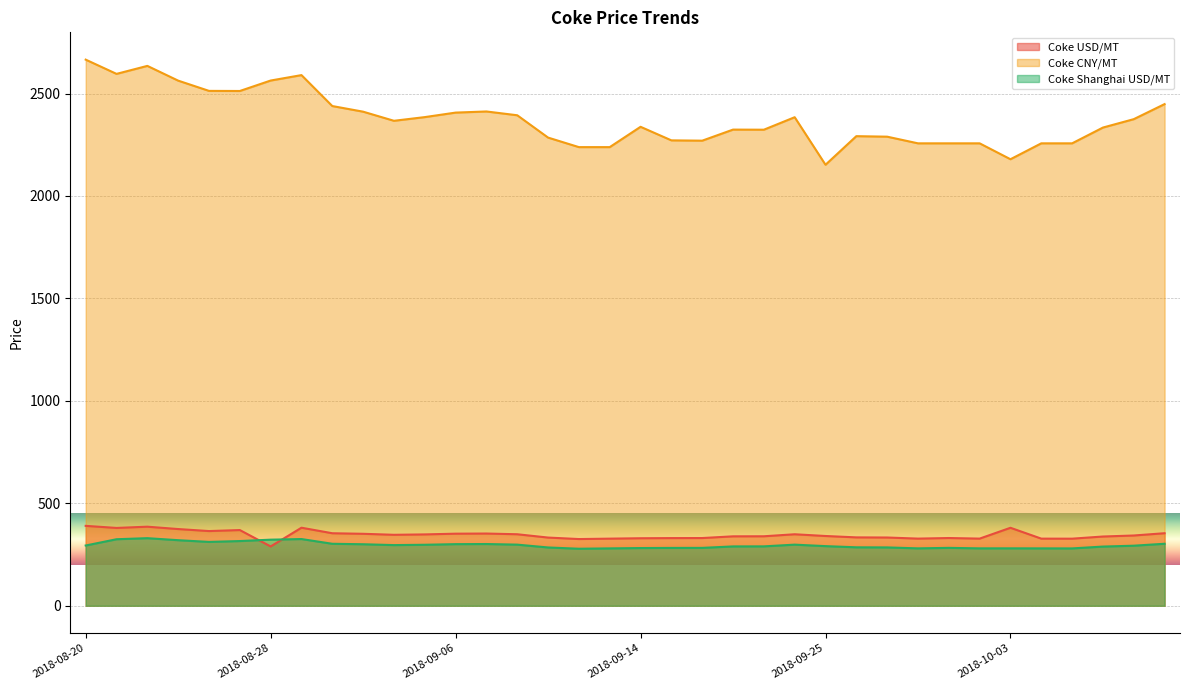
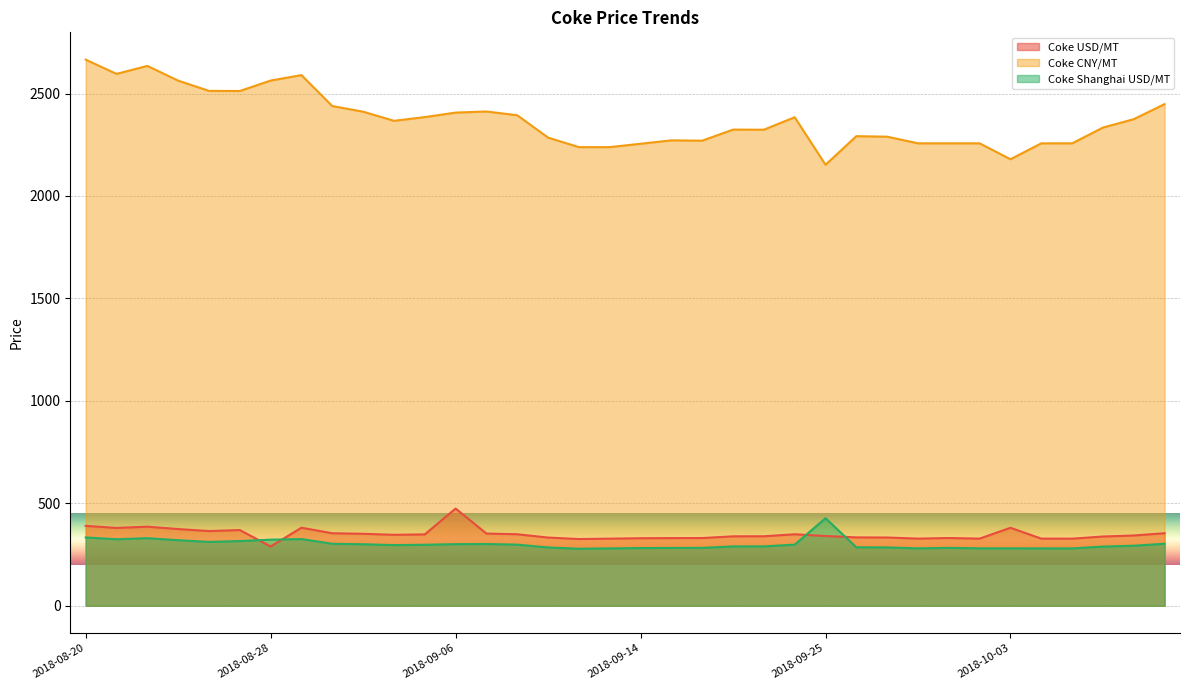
  {
    "Coke USD/MT": {
      "2018-08-20": 390,
      "2018-08-28": 290,
-     "2018-09-06": 350,
+     "2018-09-06": 470,
      "2018-09-14": 330,
      "2018-09-25": 340,
      "2018-10-03": 380
    },
    "Coke CNY/MT": {
      "2018-08-20": 2670,
      "2018-08-28": 2560,
      "2018-09-06": 2410,
-     "2018-09-14": 2340,
+     "2018-09-14": 2260,
      "2018-09-25": 2150,
      "2018-10-03": 2180
    },
    "Coke Shanghai USD/MT": {
-     "2018-08-20": 290,
+     "2018-08-20": 330,
      "2018-08-28": 320,
      "2018-09-06": 300,
      "2018-09-14": 280,
-     "2018-09-25": 290,
+     "2018-09-25": 430,
      "2018-10-03": 280
    }
  }
